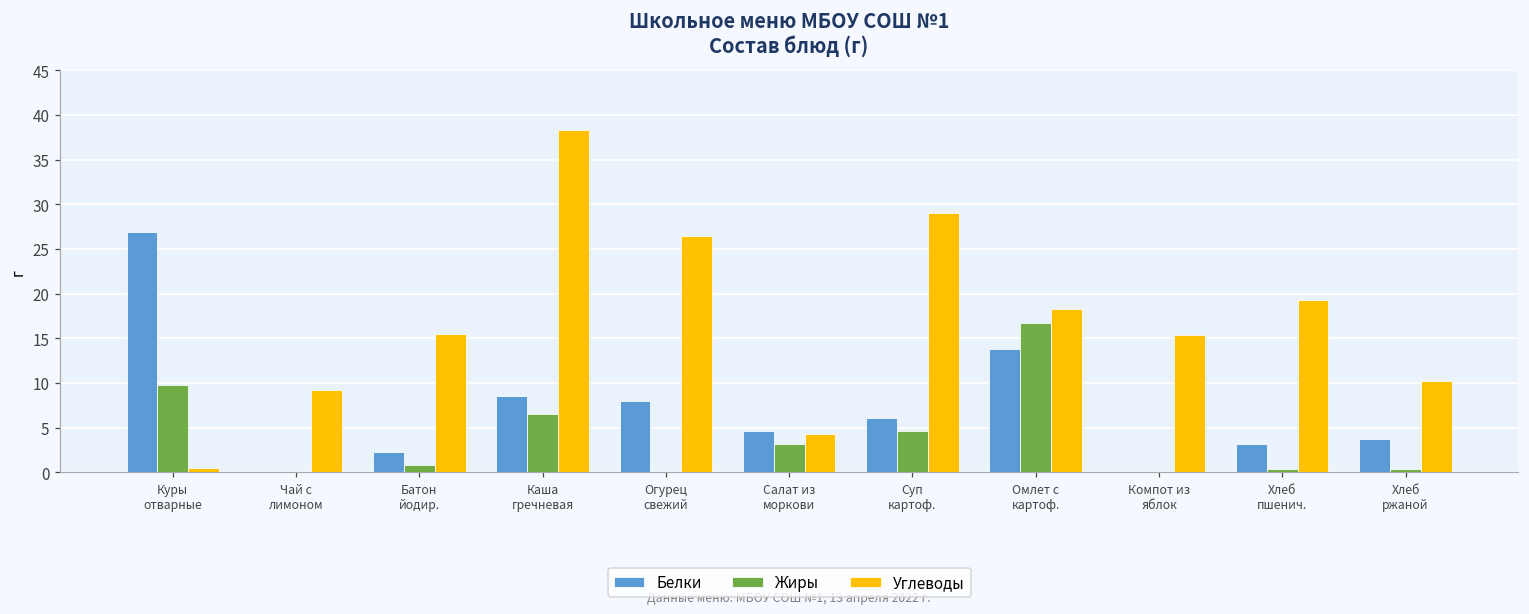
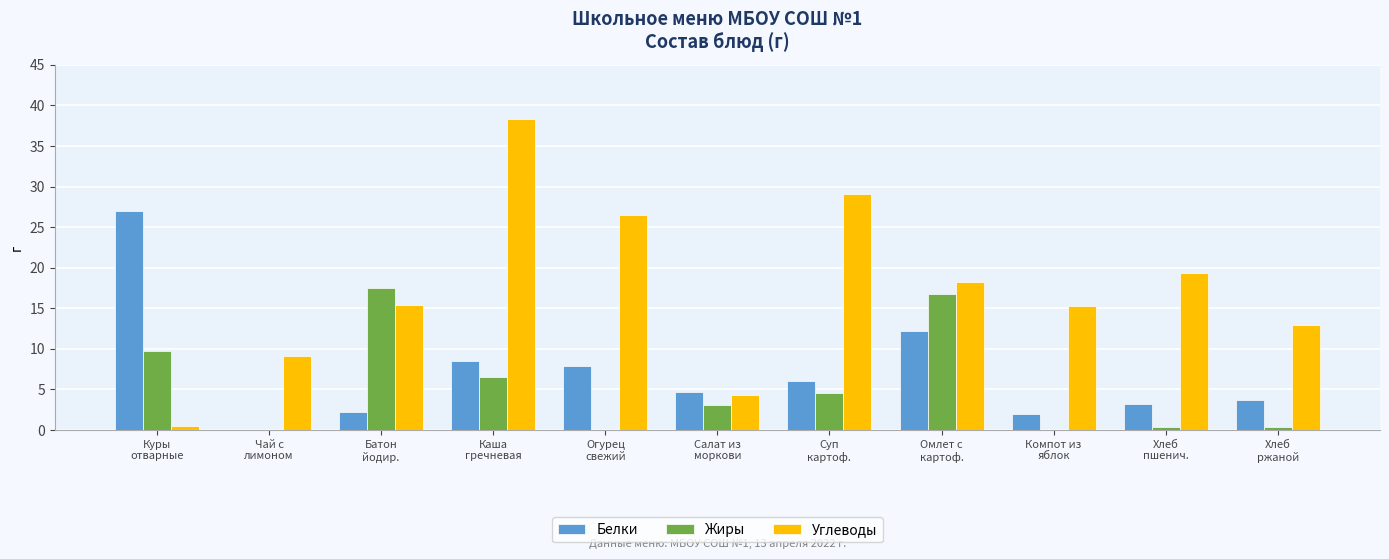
  {
    "Белки": {
      "Куры отварные": 27,
      "Батон йодир.": 2,
      "Каша гречневая": 8,
      "Огурец свежий": 8,
      "Салат из моркови": 5,
      "Суп картоф.": 6,
-     "Омлет с картоф.": 14,
-     "Компот из яблок": 0,
+     "Омлет с картоф.": 12,
+     "Компот из яблок": 2,
      "Хлеб пшенич.": 3,
      "Хлеб ржаной": 4
    },
    "Жиры": {
      "Куры отварные": 10,
-     "Батон йодир.": 1,
+     "Батон йодир.": 17,
      "Каша гречневая": 7,
      "Салат из моркови": 3,
      "Суп картоф.": 5,
      "Омлет с картоф.": 17,
      "Хлеб пшенич.": 0,
      "Хлеб ржаной": 0
    },
    "Углеводы": {
      "Куры отварные": 1,
      "Чай с лимоном": 9,
      "Батон йодир.": 15,
      "Каша гречневая": 38,
      "Огурец свежий": 26,
      "Салат из моркови": 4,
      "Суп картоф.": 29,
      "Омлет с картоф.": 18,
      "Компот из яблок": 15,
      "Хлеб пшенич.": 19,
-     "Хлеб ржаной": 10
+     "Хлеб ржаной": 13
    }
  }
